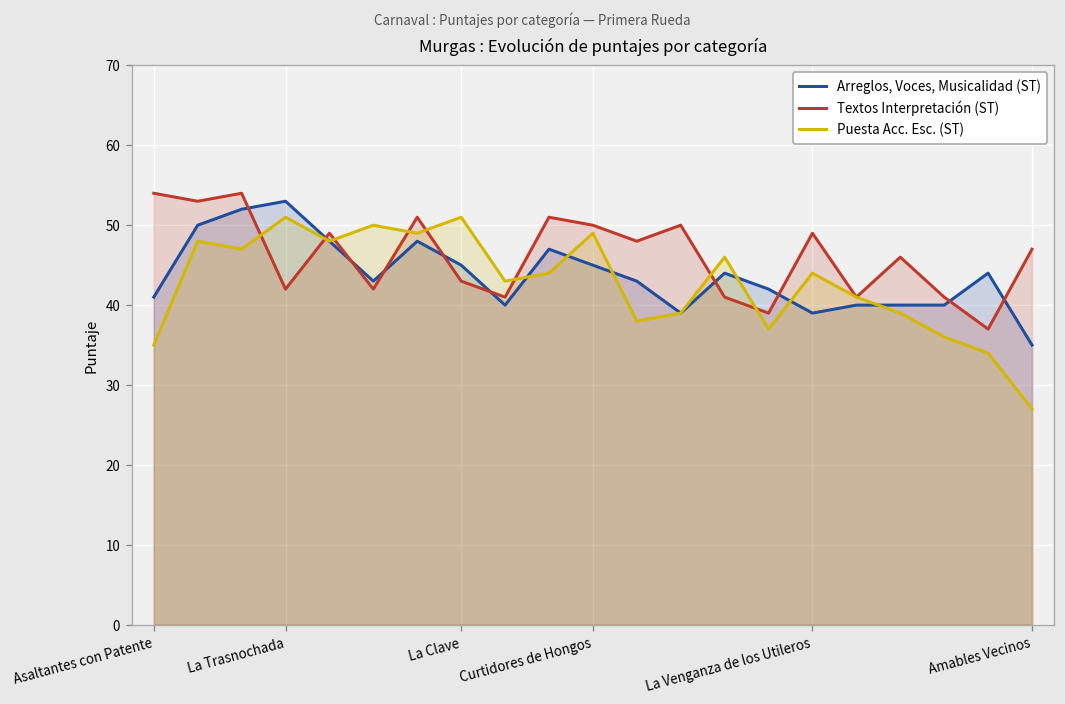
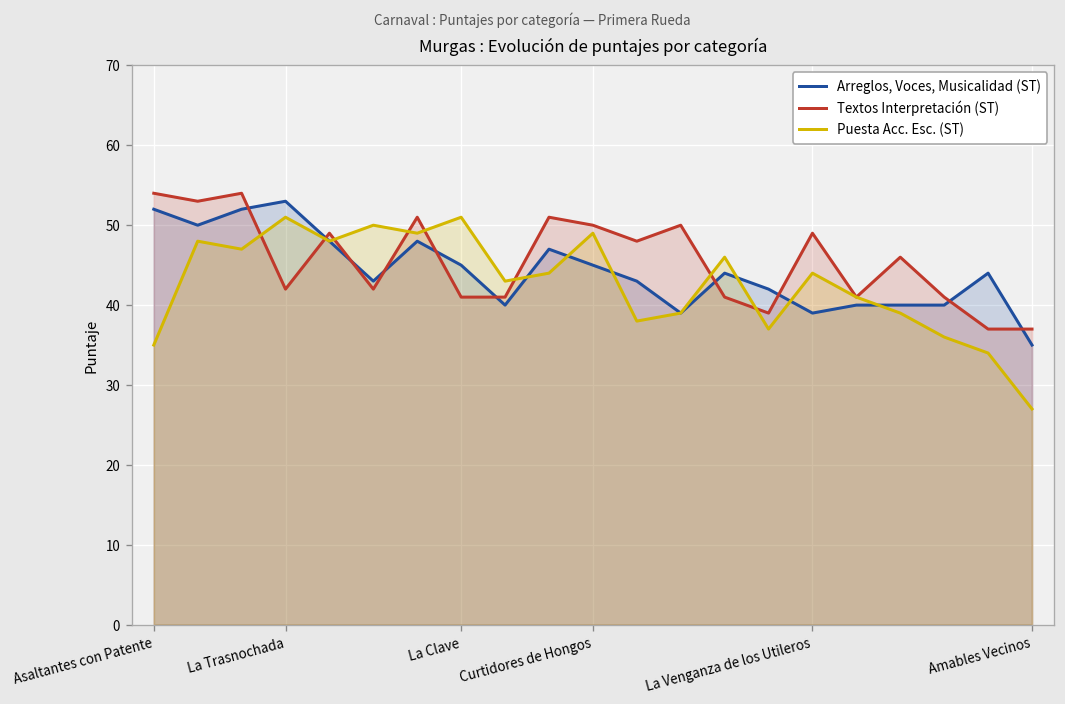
  {
    "Arreglos, Voces, Musicalidad (ST)": {
-     "Asaltantes con Patente": 41,
+     "Asaltantes con Patente": 52,
      "La Trasnochada": 53,
      "La Clave": 45,
      "Curtidores de Hongos": 45,
      "La Venganza de los Utileros": 39,
      "Amables Vecinos": 35
    },
    "Textos Interpretación (ST)": {
      "Asaltantes con Patente": 54,
      "La Trasnochada": 42,
-     "La Clave": 43,
+     "La Clave": 41,
      "Curtidores de Hongos": 50,
      "La Venganza de los Utileros": 49,
-     "Amables Vecinos": 47
+     "Amables Vecinos": 37
    },
    "Puesta Acc. Esc. (ST)": {
      "Asaltantes con Patente": 35,
      "La Trasnochada": 51,
      "La Clave": 51,
      "Curtidores de Hongos": 49,
      "La Venganza de los Utileros": 44,
      "Amables Vecinos": 27
    }
  }
